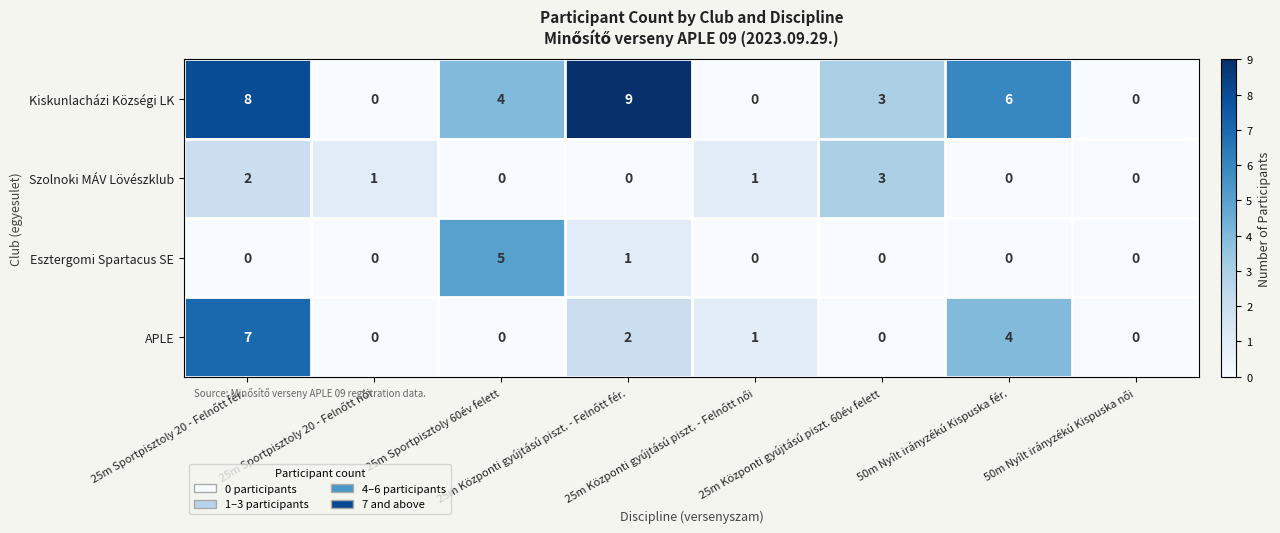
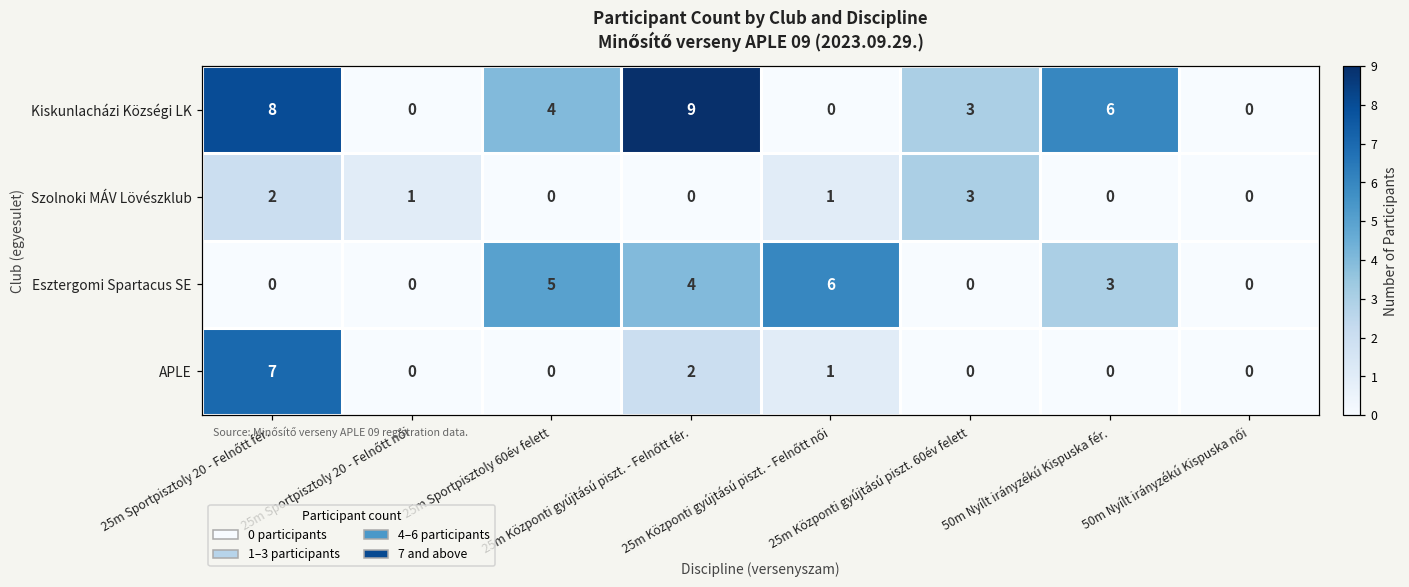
  {
    "Kiskunlacházi Községi LK": {
      "25m Sportpisztoly 20 - Felnőtt fér.": 8,
      "25m Sportpisztoly 20 - Felnőtt női": 0,
      "25m Sportpisztoly 60év felett": 4,
      "25m Központi gyújtású piszt. - Felnőtt fér.": 9,
      "25m Központi gyújtású piszt. - Felnőtt női": 0,
      "25m Központi gyújtású piszt. 60év felett": 3,
      "50m Nyílt irányzékú Kispuska fér.": 6,
      "50m Nyílt irányzékú Kispuska női": 0
    },
    "Szolnoki MÁV Lövészklub": {
      "25m Sportpisztoly 20 - Felnőtt fér.": 2,
      "25m Sportpisztoly 20 - Felnőtt női": 1,
      "25m Sportpisztoly 60év felett": 0,
      "25m Központi gyújtású piszt. - Felnőtt fér.": 0,
      "25m Központi gyújtású piszt. - Felnőtt női": 1,
      "25m Központi gyújtású piszt. 60év felett": 3,
      "50m Nyílt irányzékú Kispuska fér.": 0,
      "50m Nyílt irányzékú Kispuska női": 0
    },
    "Esztergomi Spartacus SE": {
      "25m Sportpisztoly 20 - Felnőtt fér.": 0,
      "25m Sportpisztoly 20 - Felnőtt női": 0,
      "25m Sportpisztoly 60év felett": 5,
-     "25m Központi gyújtású piszt. - Felnőtt fér.": 1,
-     "25m Központi gyújtású piszt. - Felnőtt női": 0,
+     "25m Központi gyújtású piszt. - Felnőtt fér.": 4,
+     "25m Központi gyújtású piszt. - Felnőtt női": 6,
      "25m Központi gyújtású piszt. 60év felett": 0,
-     "50m Nyílt irányzékú Kispuska fér.": 0,
+     "50m Nyílt irányzékú Kispuska fér.": 3,
      "50m Nyílt irányzékú Kispuska női": 0
    },
    "APLE": {
      "25m Sportpisztoly 20 - Felnőtt fér.": 7,
      "25m Sportpisztoly 20 - Felnőtt női": 0,
      "25m Sportpisztoly 60év felett": 0,
      "25m Központi gyújtású piszt. - Felnőtt fér.": 2,
      "25m Központi gyújtású piszt. - Felnőtt női": 1,
      "25m Központi gyújtású piszt. 60év felett": 0,
-     "50m Nyílt irányzékú Kispuska fér.": 4,
+     "50m Nyílt irányzékú Kispuska fér.": 0,
      "50m Nyílt irányzékú Kispuska női": 0
    }
  }
